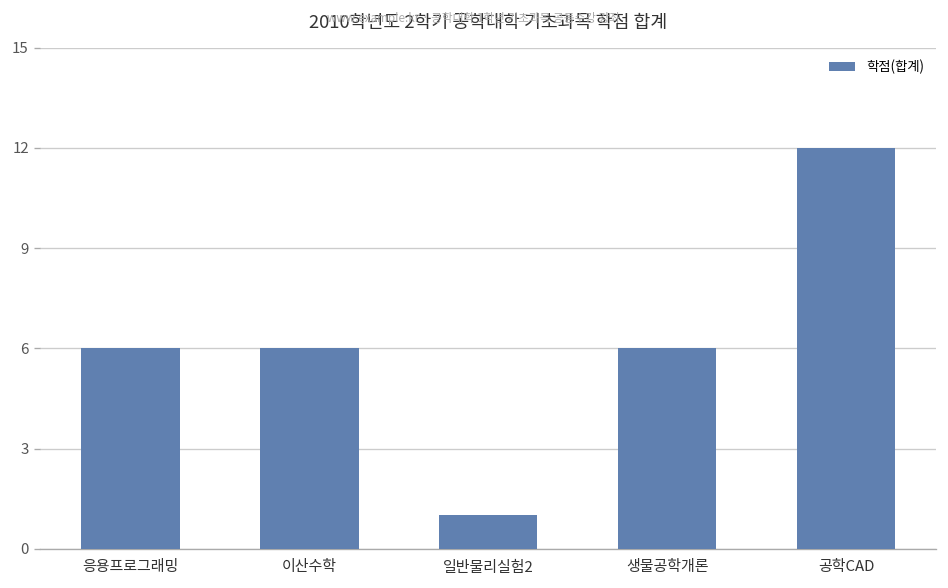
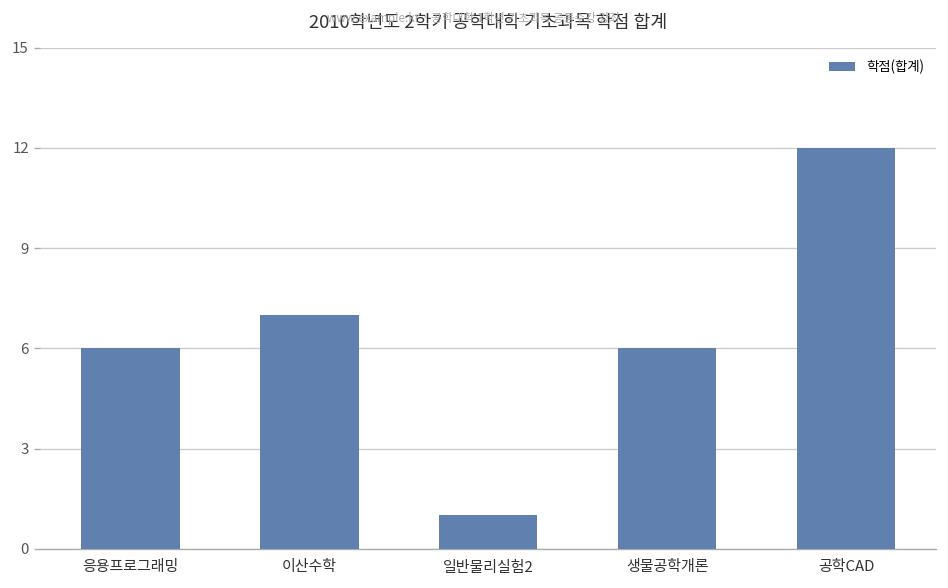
  {
    "응용프로그래밍": 6,
-   "이산수학": 6,
+   "이산수학": 7,
    "일반물리실험2": 1,
    "생물공학개론": 6,
    "공학CAD": 12
  }
